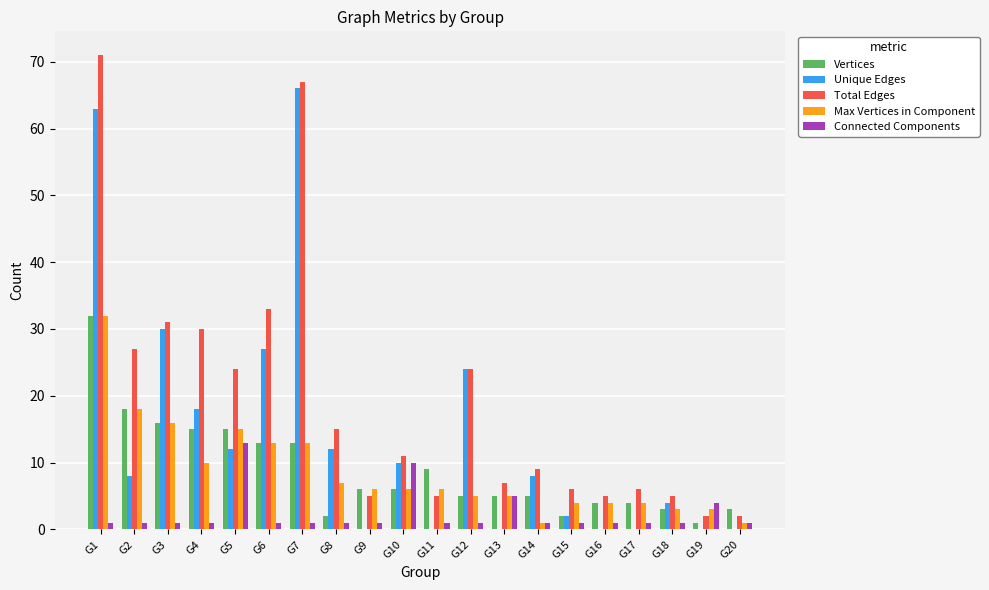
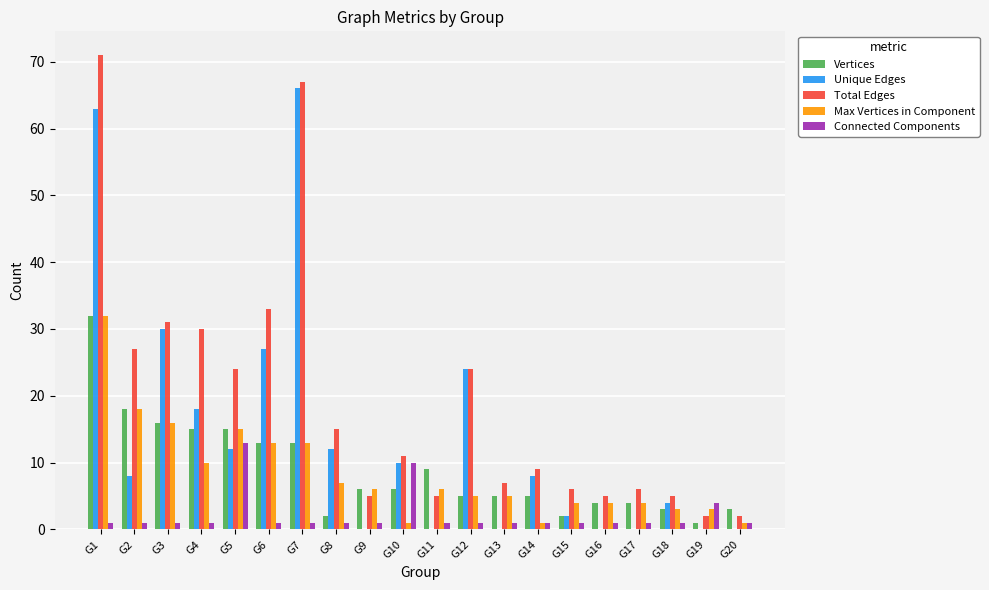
  {
    "Vertices": {
      "G1": 32,
      "G2": 18,
      "G3": 16,
      "G4": 15,
      "G5": 15,
      "G6": 13,
      "G7": 13,
      "G8": 2,
      "G9": 6,
      "G10": 6,
      "G11": 9,
      "G12": 5,
      "G13": 5,
      "G14": 5,
      "G15": 2,
      "G16": 4,
      "G17": 4,
      "G18": 3,
      "G19": 1,
      "G20": 3
    },
    "Unique Edges": {
      "G1": 63,
      "G2": 8,
      "G3": 30,
      "G4": 18,
      "G5": 12,
      "G6": 27,
      "G7": 66,
      "G8": 12,
      "G9": 0,
      "G10": 10,
      "G11": 0,
      "G12": 24,
      "G13": 0,
      "G14": 8,
      "G15": 2,
      "G16": 0,
      "G17": 0,
      "G18": 4,
      "G19": 0,
      "G20": 0
    },
    "Total Edges": {
      "G1": 71,
      "G2": 27,
      "G3": 31,
      "G4": 30,
      "G5": 24,
      "G6": 33,
      "G7": 67,
      "G8": 15,
      "G9": 5,
      "G10": 11,
      "G11": 5,
      "G12": 24,
      "G13": 7,
      "G14": 9,
      "G15": 6,
      "G16": 5,
      "G17": 6,
      "G18": 5,
      "G19": 2,
      "G20": 2
    },
    "Max Vertices in Component": {
      "G1": 32,
      "G2": 18,
      "G3": 16,
      "G4": 10,
      "G5": 15,
      "G6": 13,
      "G7": 13,
      "G8": 7,
      "G9": 6,
-     "G10": 6,
+     "G10": 1,
      "G11": 6,
      "G12": 5,
      "G13": 5,
      "G14": 1,
      "G15": 4,
      "G16": 4,
      "G17": 4,
      "G18": 3,
      "G19": 3,
      "G20": 1
    },
    "Connected Components": {
      "G1": 1,
      "G2": 1,
      "G3": 1,
      "G4": 1,
      "G5": 13,
      "G6": 1,
      "G7": 1,
      "G8": 1,
      "G9": 1,
      "G10": 10,
      "G11": 1,
      "G12": 1,
-     "G13": 5,
+     "G13": 1,
      "G14": 1,
      "G15": 1,
      "G16": 1,
      "G17": 1,
      "G18": 1,
      "G19": 4,
      "G20": 1
    }
  }
